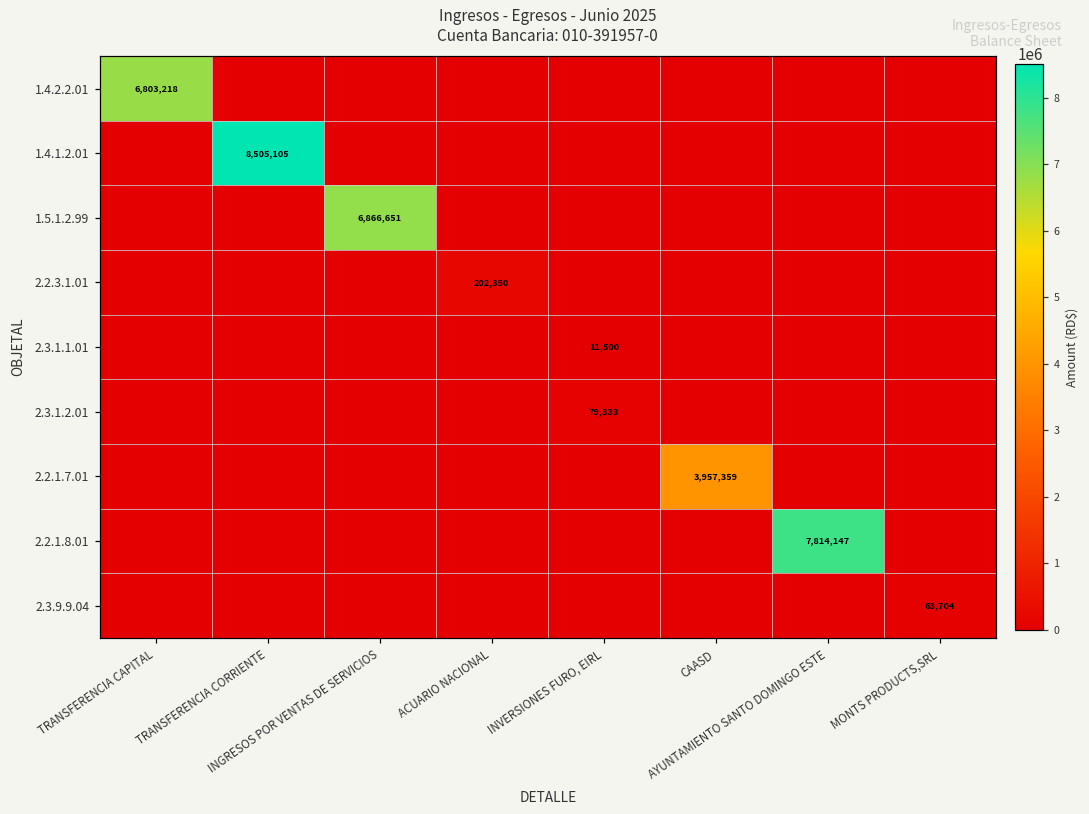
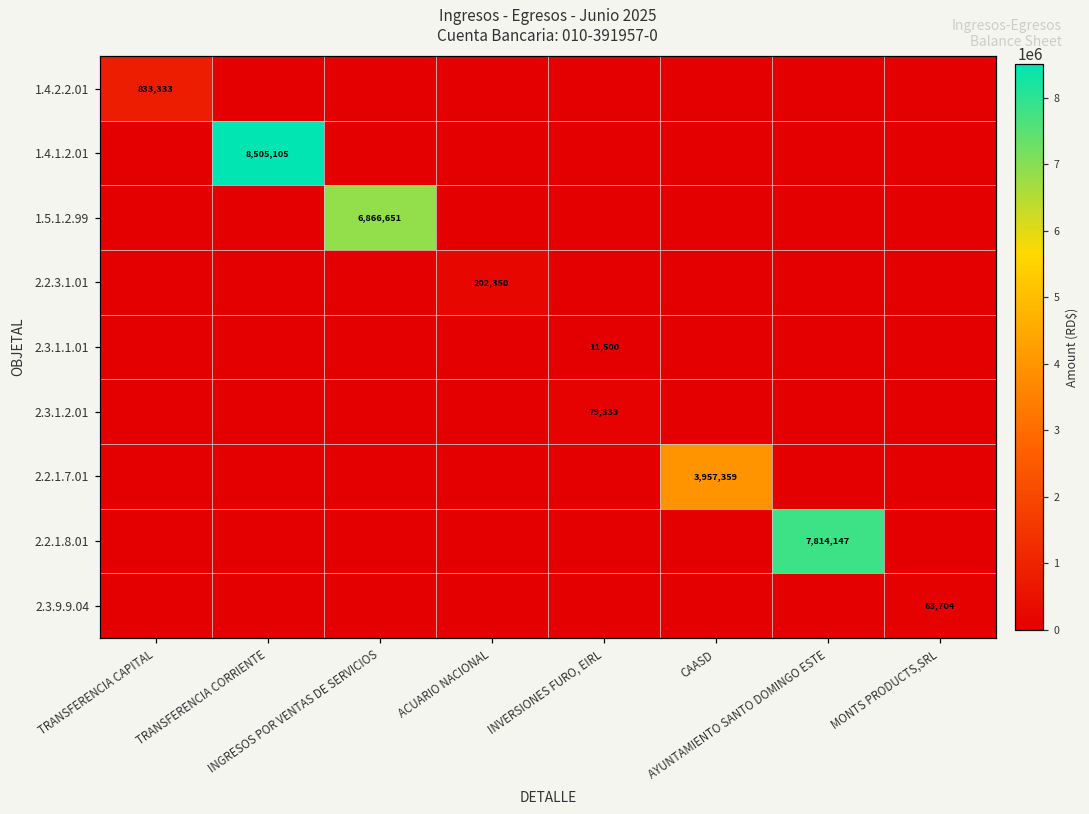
  {
    "1.4.2.2.01": {
-     "TRANSFERENCIA CAPITAL": "6,803,218"
+     "TRANSFERENCIA CAPITAL": "833,333"
    },
    "1.4.1.2.01": {
      "TRANSFERENCIA CORRIENTE": "8,505,105"
    },
    "1.5.1.2.99": {
      "INGRESOS POR VENTAS DE SERVICIOS": "6,866,651"
    },
    "2.2.3.1.01": {
      "ACUARIO NACIONAL": "202,350"
    },
    "2.3.1.1.01": {
      "INVERSIONES FURO, EIRL": "11,500"
    },
    "2.3.1.2.01": {
      "INVERSIONES FURO, EIRL": "79,333"
    },
    "2.2.1.7.01": {
      "CAASD": "3,957,359"
    },
    "2.2.1.8.01": {
      "AYUNTAMIENTO SANTO DOMINGO ESTE": "7,814,147"
    },
    "2.3.9.9.04": {
      "MONTS PRODUCTS,SRL": "63,704"
    }
  }
